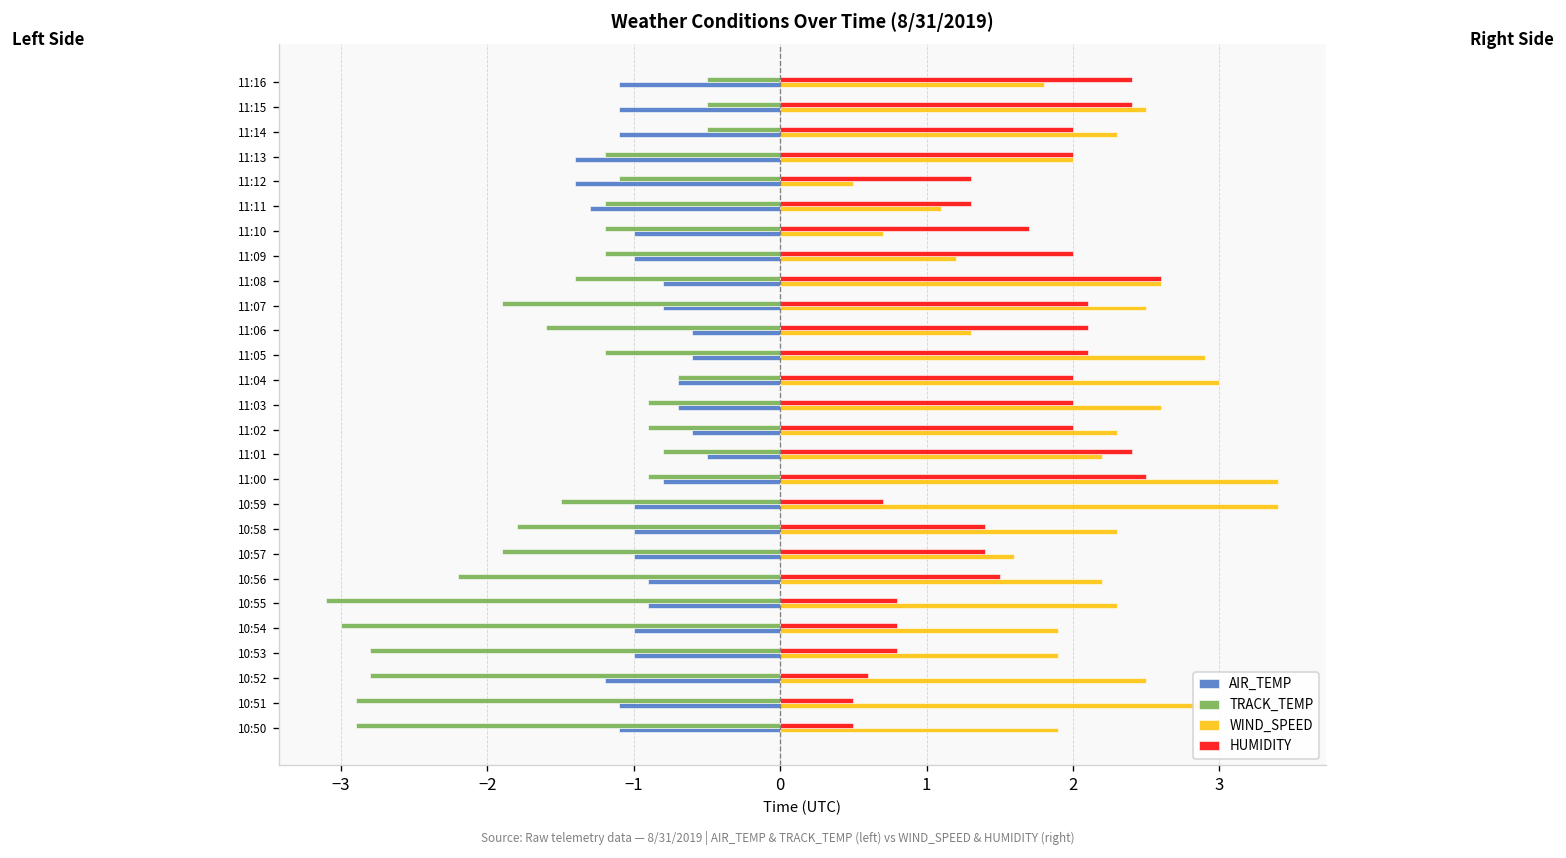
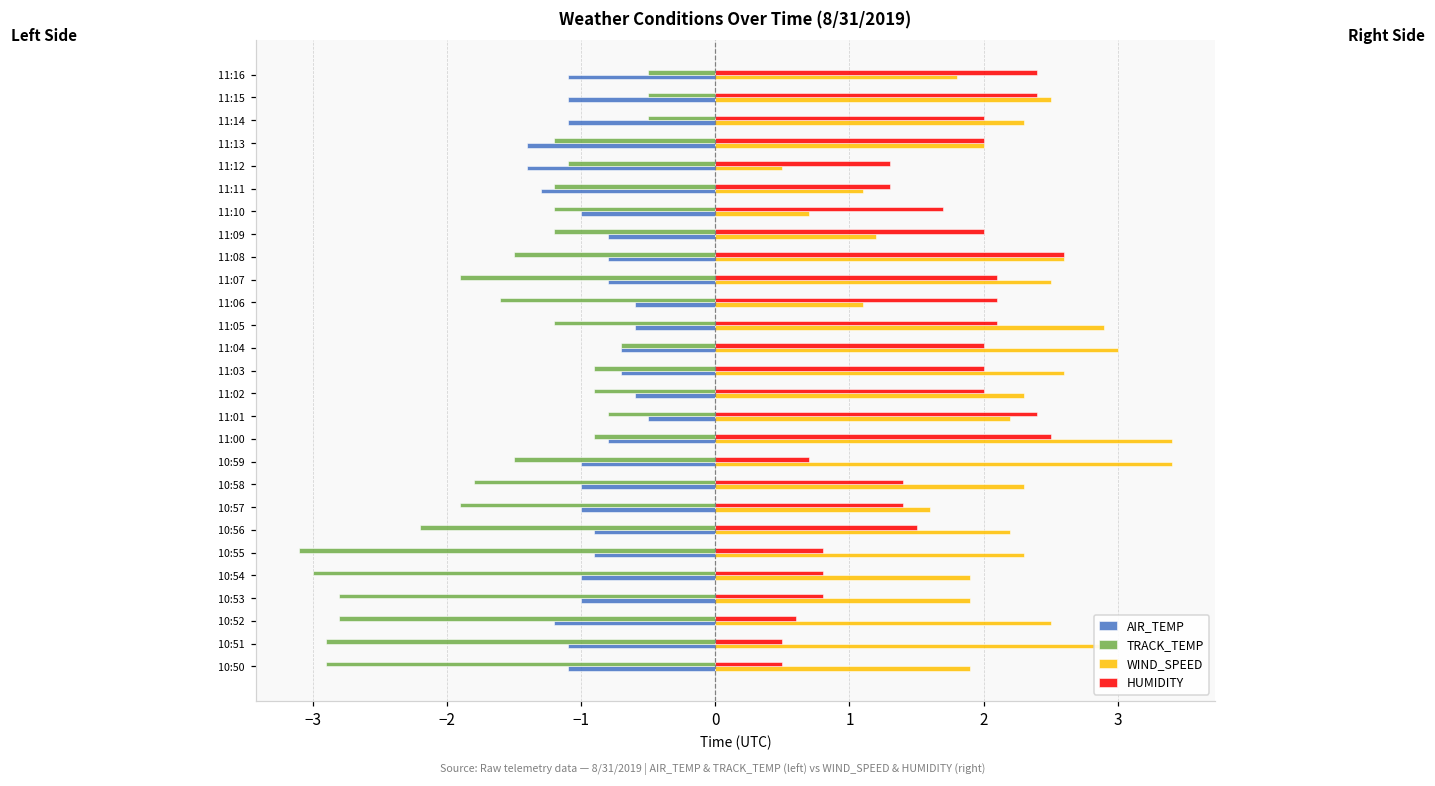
  {
    "AIR_TEMP": {
      "11:16": -1.10,
      "11:15": -1.10,
      "11:14": -1.10,
      "11:13": -1.40,
      "11:12": -1.40,
      "11:11": -1.30,
      "11:10": -1.00,
-     "11:09": -1.00,
+     "11:09": -0.80,
      "11:08": -0.80,
      "11:07": -0.80,
      "11:06": -0.60,
      "11:05": -0.60,
      "11:04": -0.70,
      "11:03": -0.70,
      "11:02": -0.60,
      "11:01": -0.50,
      "11:00": -0.80,
      "10:59": -1.00,
      "10:58": -1.00,
      "10:57": -1.00,
      "10:56": -0.90,
      "10:55": -0.90,
      "10:54": -1.00,
      "10:53": -1.00,
      "10:52": -1.20,
      "10:51": -1.10,
      "10:50": -1.10
    },
    "TRACK_TEMP": {
      "11:16": -0.50,
      "11:15": -0.50,
      "11:14": -0.50,
      "11:13": -1.20,
      "11:12": -1.10,
      "11:11": -1.20,
      "11:10": -1.20,
      "11:09": -1.20,
-     "11:08": -1.40,
+     "11:08": -1.50,
      "11:07": -1.90,
      "11:06": -1.60,
      "11:05": -1.20,
      "11:04": -0.70,
      "11:03": -0.90,
      "11:02": -0.90,
      "11:01": -0.80,
      "11:00": -0.90,
      "10:59": -1.50,
      "10:58": -1.80,
      "10:57": -1.90,
      "10:56": -2.20,
      "10:55": -3.10,
      "10:54": -3.00,
      "10:53": -2.80,
      "10:52": -2.80,
      "10:51": -2.90,
      "10:50": -2.90
    },
    "WIND_SPEED": {
      "11:16": 1.80,
      "11:15": 2.50,
      "11:14": 2.30,
      "11:13": 2.00,
      "11:12": 0.50,
      "11:11": 1.10,
      "11:10": 0.70,
      "11:09": 1.20,
      "11:08": 2.60,
      "11:07": 2.50,
-     "11:06": 1.30,
+     "11:06": 1.10,
      "11:05": 2.90,
      "11:04": 3.00,
      "11:03": 2.60,
      "11:02": 2.30,
      "11:01": 2.20,
      "11:00": 3.40,
      "10:59": 3.40,
      "10:58": 2.30,
      "10:57": 1.60,
      "10:56": 2.20,
      "10:55": 2.30,
      "10:54": 1.90,
      "10:53": 1.90,
      "10:52": 2.50,
      "10:50": 1.90
    },
    "HUMIDITY": {
      "11:16": 2.40,
      "11:15": 2.40,
      "11:14": 2.00,
      "11:13": 2.00,
      "11:12": 1.30,
      "11:11": 1.30,
      "11:10": 1.70,
      "11:09": 2.00,
      "11:08": 2.60,
      "11:07": 2.10,
      "11:06": 2.10,
      "11:05": 2.10,
      "11:04": 2.00,
      "11:03": 2.00,
      "11:02": 2.00,
      "11:01": 2.40,
      "11:00": 2.50,
      "10:59": 0.70,
      "10:58": 1.40,
      "10:57": 1.40,
      "10:56": 1.50,
      "10:55": 0.80,
      "10:54": 0.80,
      "10:53": 0.80,
      "10:52": 0.60,
      "10:51": 0.50,
      "10:50": 0.50
    }
  }
